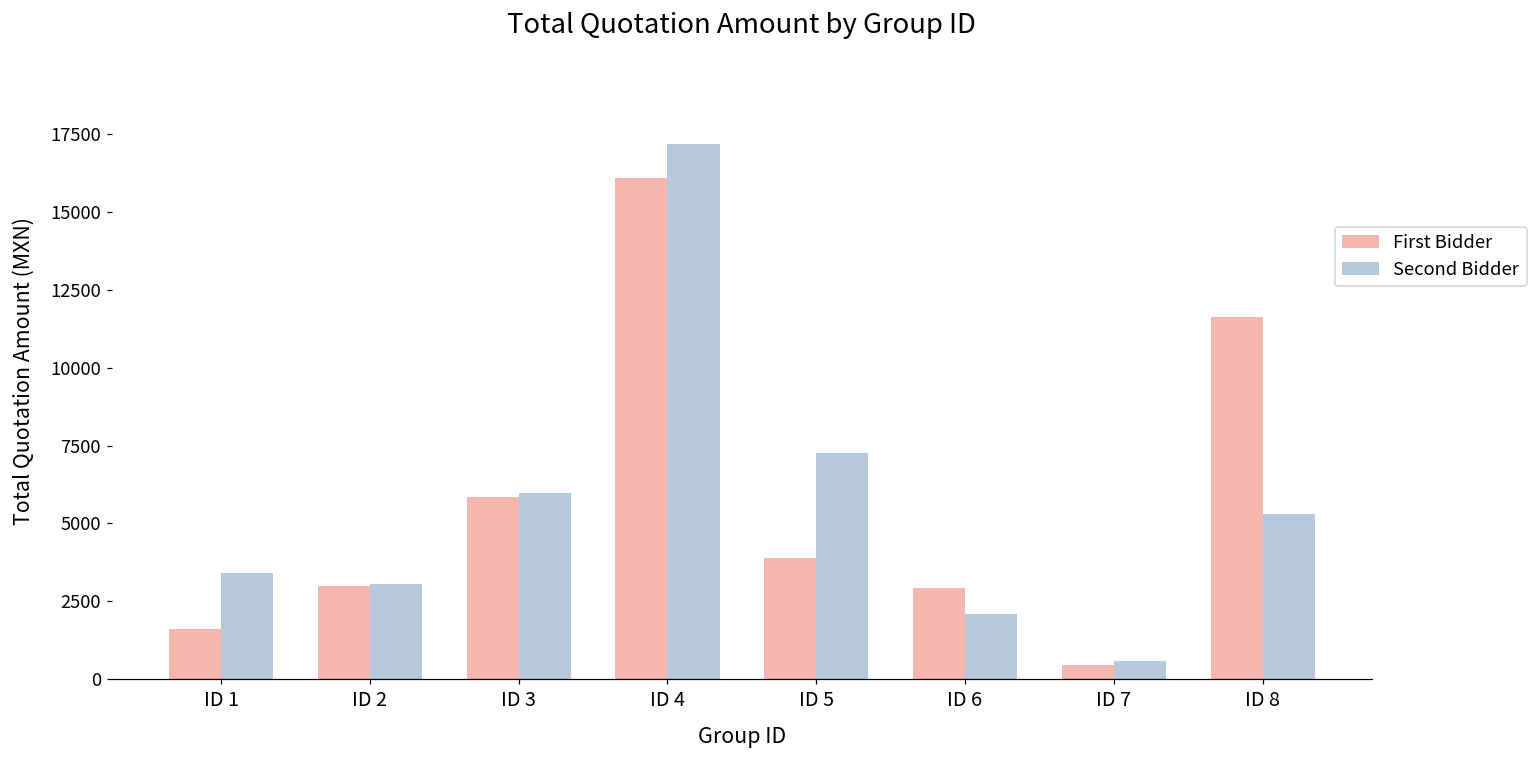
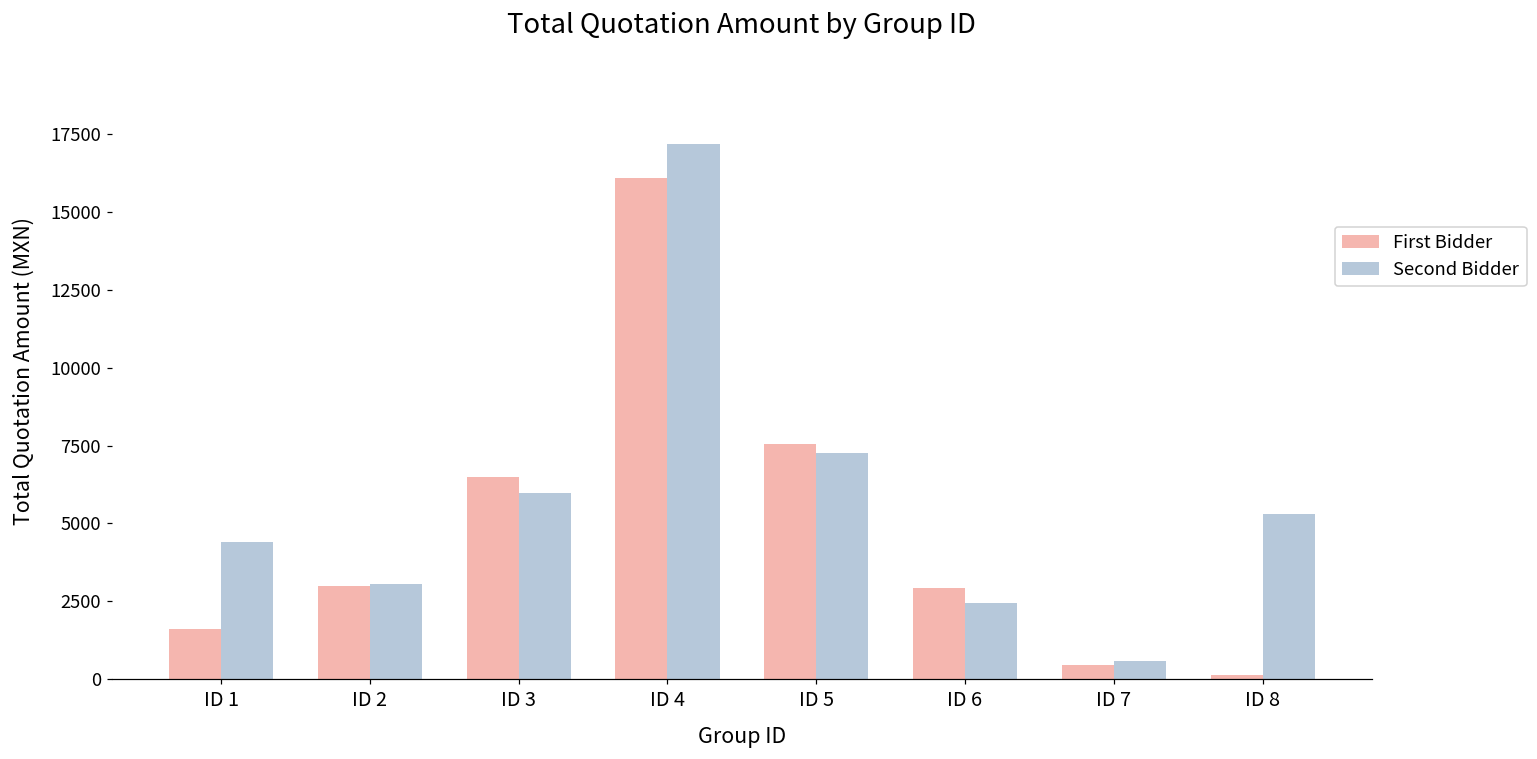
  {
    "First Bidder": {
      "ID 1": 1600,
      "ID 2": 3000,
-     "ID 3": 5800,
+     "ID 3": 6500,
      "ID 4": 16100,
-     "ID 5": 3900,
+     "ID 5": 7600,
      "ID 6": 2900,
      "ID 7": 500,
-     "ID 8": 11600
+     "ID 8": 100
    },
    "Second Bidder": {
-     "ID 1": 3400,
+     "ID 1": 4400,
      "ID 2": 3100,
      "ID 3": 6000,
      "ID 4": 17200,
      "ID 5": 7200,
-     "ID 6": 2100,
+     "ID 6": 2400,
      "ID 7": 600,
      "ID 8": 5300
    }
  }
